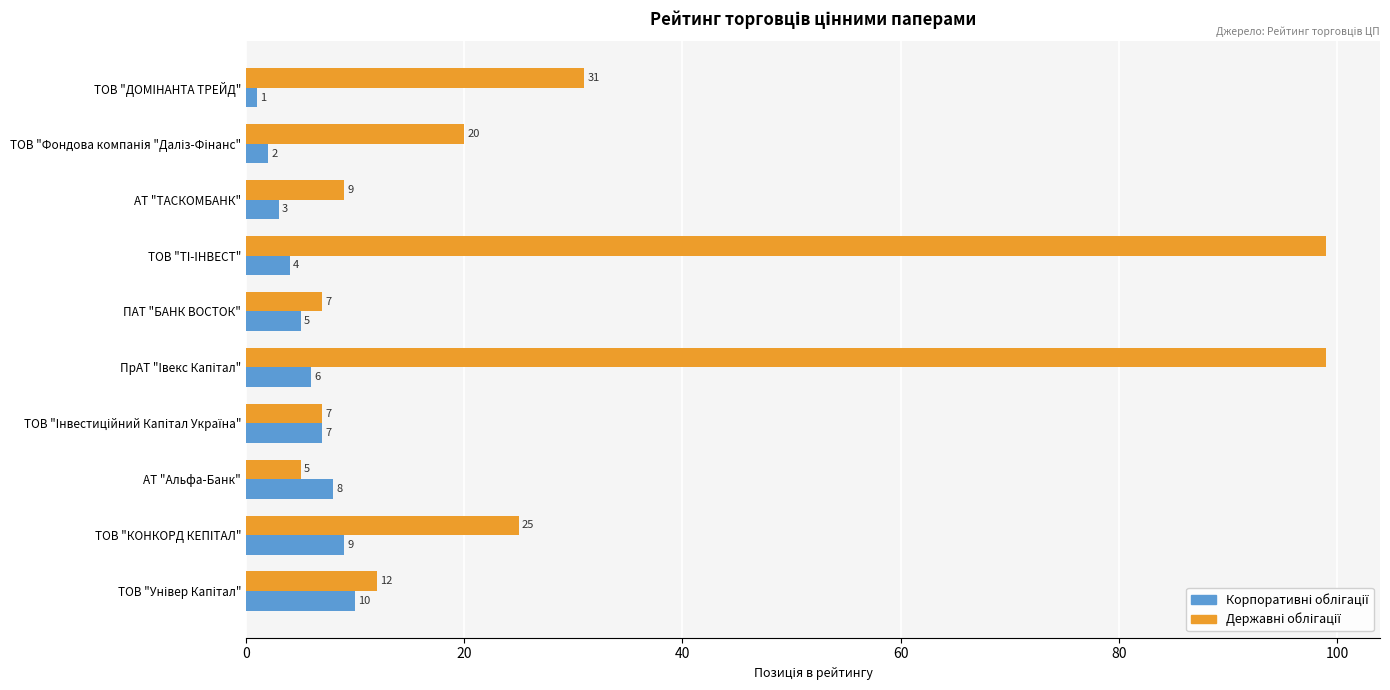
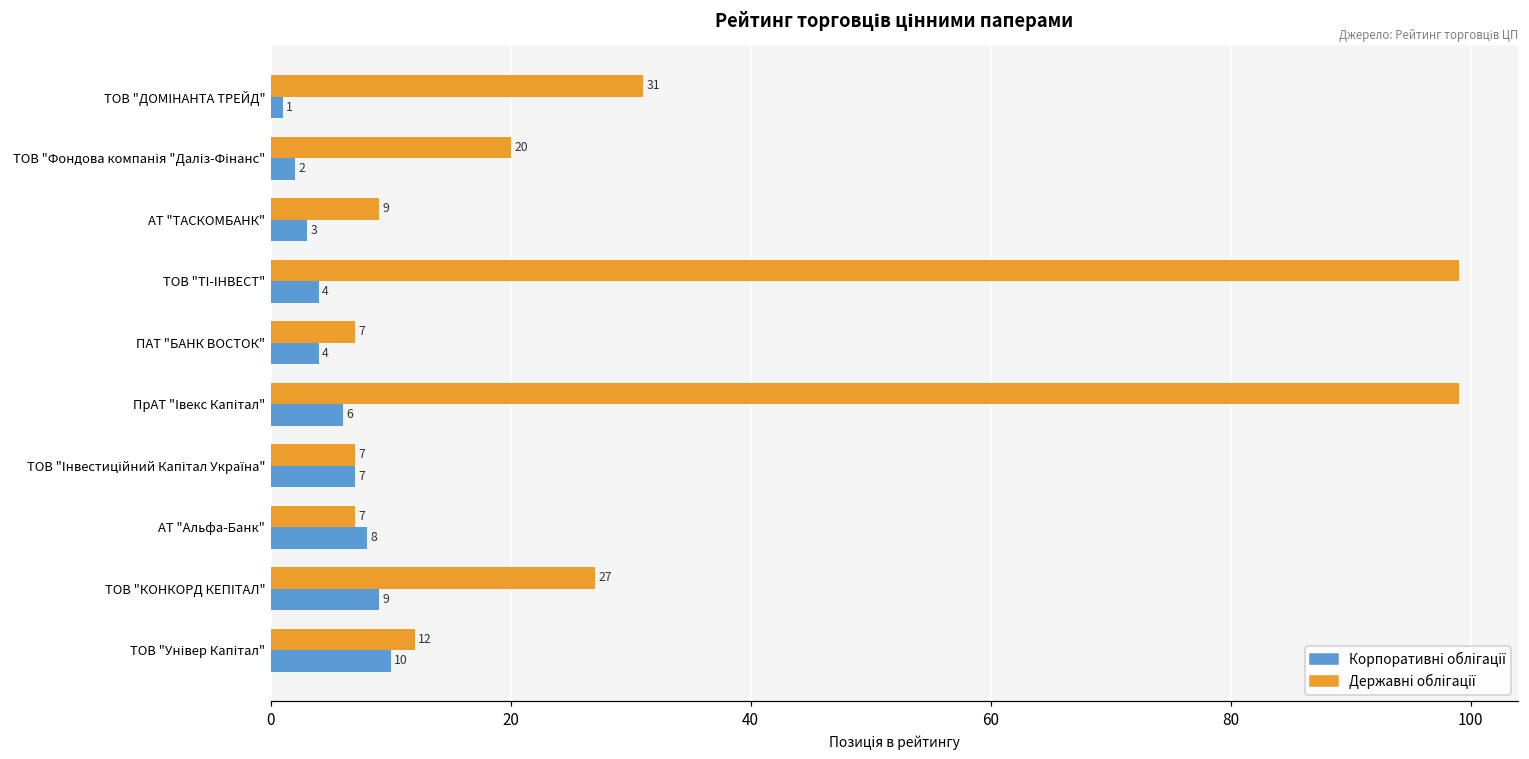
  {
    "Корпоративні облігації": {
      "ТОВ \"ДОМІНАНТА ТРЕЙД\"": 1,
      "ТОВ \"Фондова компанія \"Даліз-Фінанс\"": 2,
      "АТ \"ТАСКОМБАНК\"": 3,
      "ТОВ \"ТІ-ІНВЕСТ\"": 4,
-     "ПАТ \"БАНК ВОСТОК\"": 5,
+     "ПАТ \"БАНК ВОСТОК\"": 4,
      "ПрАТ \"Івекс Капітал\"": 6,
      "ТОВ \"Інвестиційний Капітал Україна\"": 7,
      "АТ \"Альфа-Банк\"": 8,
      "ТОВ \"КОНКОРД КЕПІТАЛ\"": 9,
      "ТОВ \"Універ Капітал\"": 10
    },
    "Державні облігації": {
      "ТОВ \"ДОМІНАНТА ТРЕЙД\"": 31,
      "ТОВ \"Фондова компанія \"Даліз-Фінанс\"": 20,
      "АТ \"ТАСКОМБАНК\"": 9,
      "ПАТ \"БАНК ВОСТОК\"": 7,
      "ТОВ \"Інвестиційний Капітал Україна\"": 7,
-     "АТ \"Альфа-Банк\"": 5,
-     "ТОВ \"КОНКОРД КЕПІТАЛ\"": 25,
+     "АТ \"Альфа-Банк\"": 7,
+     "ТОВ \"КОНКОРД КЕПІТАЛ\"": 27,
      "ТОВ \"Універ Капітал\"": 12
    }
  }
